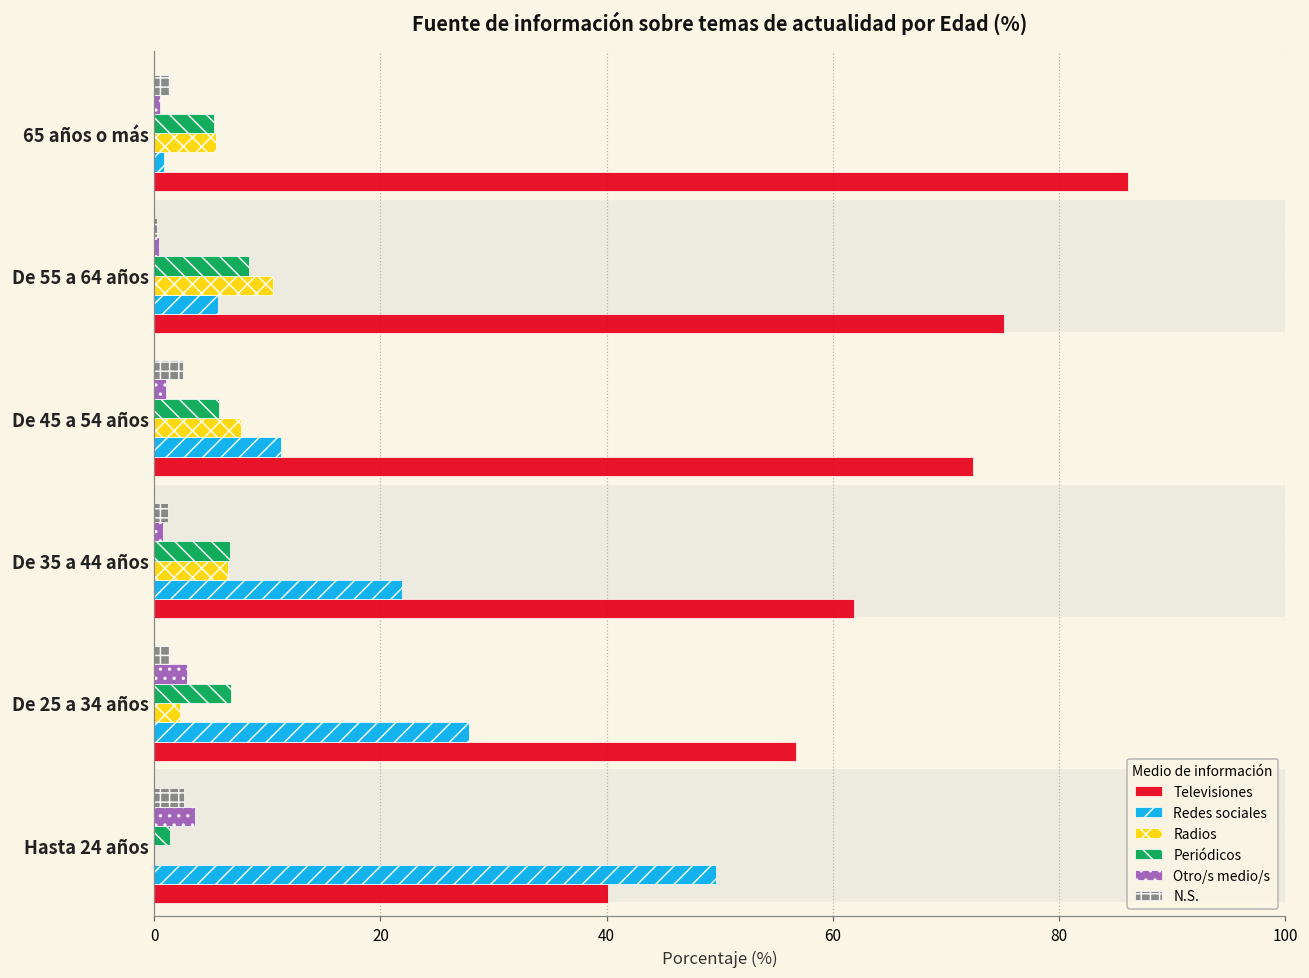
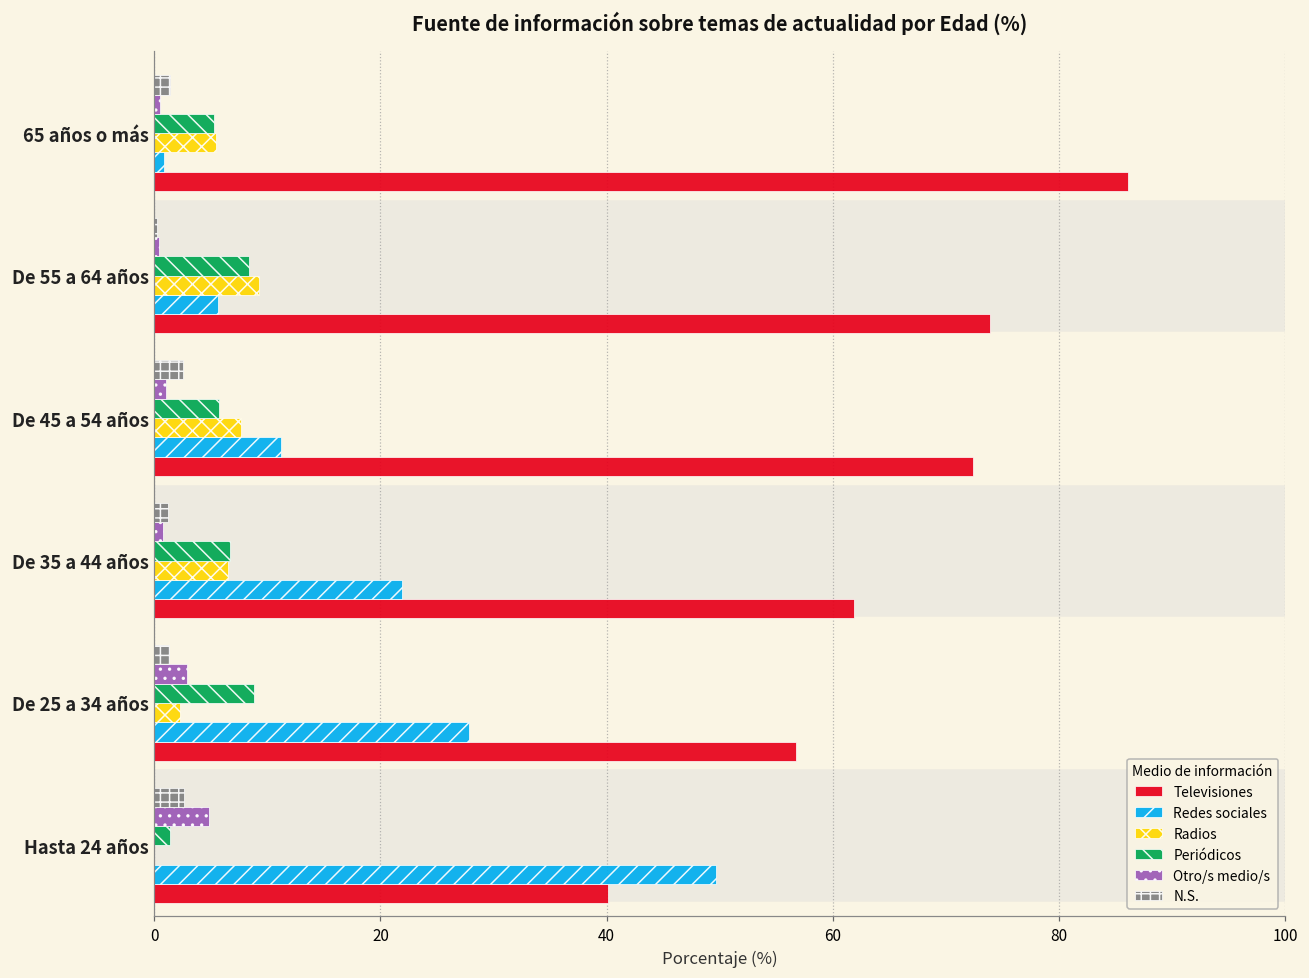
  {
    "Televisiones": {
      "65 años o más": 86.1,
-     "De 55 a 64 años": 75.1,
+     "De 55 a 64 años": 73.9,
      "De 45 a 54 años": 72.4,
      "De 35 a 44 años": 61.9,
      "De 25 a 34 años": 56.7,
      "Hasta 24 años": 40.1
    },
    "Redes sociales": {
      "65 años o más": 0.9,
      "De 55 a 64 años": 5.6,
      "De 45 a 54 años": 11.2,
      "De 35 a 44 años": 21.9,
      "De 25 a 34 años": 27.8,
      "Hasta 24 años": 49.7
    },
    "Radios": {
      "65 años o más": 5.5,
-     "De 55 a 64 años": 10.5,
+     "De 55 a 64 años": 9.3,
      "De 45 a 54 años": 7.7,
      "De 35 a 44 años": 6.5,
      "De 25 a 34 años": 2.3,
      "Hasta 24 años": 0.0
    },
    "Periódicos": {
      "65 años o más": 5.3,
      "De 55 a 64 años": 8.4,
      "De 45 a 54 años": 5.7,
      "De 35 a 44 años": 6.7,
-     "De 25 a 34 años": 6.8,
+     "De 25 a 34 años": 8.8,
      "Hasta 24 años": 1.4
    },
    "Otro/s medio/s": {
      "65 años o más": 0.5,
      "De 55 a 64 años": 0.4,
      "De 45 a 54 años": 1.0,
      "De 35 a 44 años": 0.8,
      "De 25 a 34 años": 2.9,
-     "Hasta 24 años": 3.6
+     "Hasta 24 años": 4.8
    },
    "N.S.": {
      "65 años o más": 1.4,
      "De 45 a 54 años": 2.5,
      "De 35 a 44 años": 1.2,
      "De 25 a 34 años": 1.3,
      "Hasta 24 años": 2.6
    }
  }
